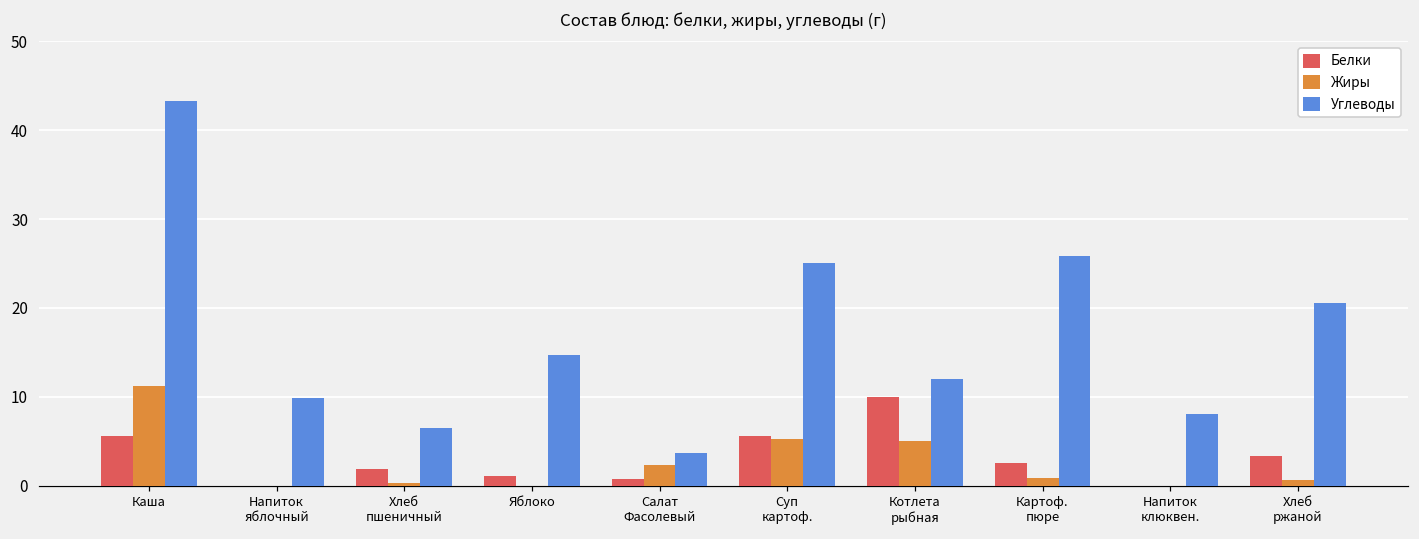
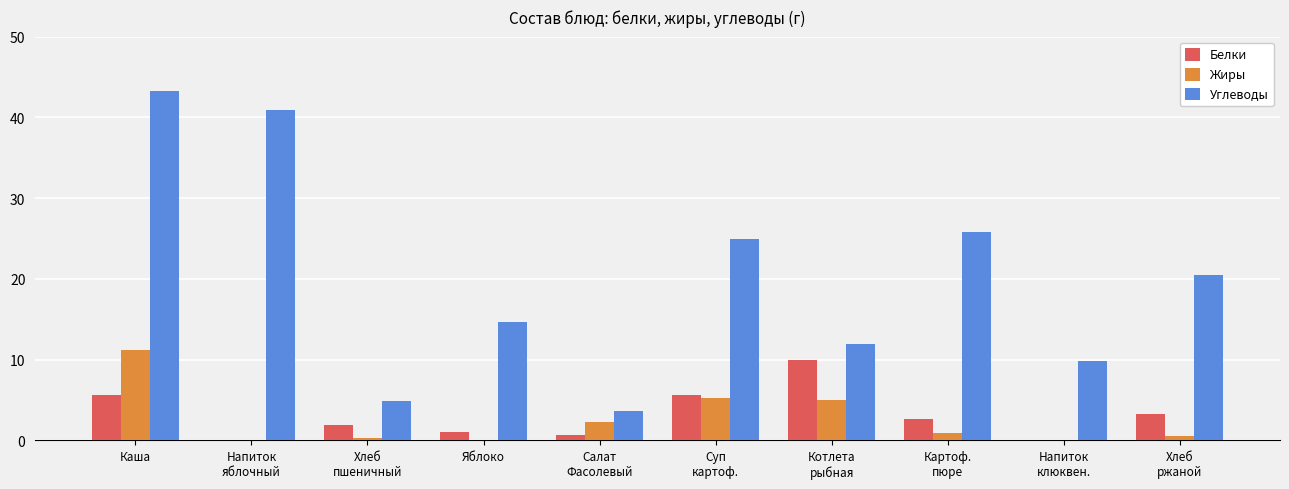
  {
    "Углеводы": {
      "Каша": 43,
-     "Напиток яблочный": 10,
-     "Хлеб пшеничный": 7,
+     "Напиток яблочный": 41,
+     "Хлеб пшеничный": 5,
      "Яблоко": 15,
      "Салат Фасолевый": 4,
      "Суп картоф.": 25,
      "Котлета рыбная": 12,
      "Картоф. пюре": 26,
-     "Напиток клюквен.": 8,
+     "Напиток клюквен.": 10,
      "Хлеб ржаной": 21
    }
  }
